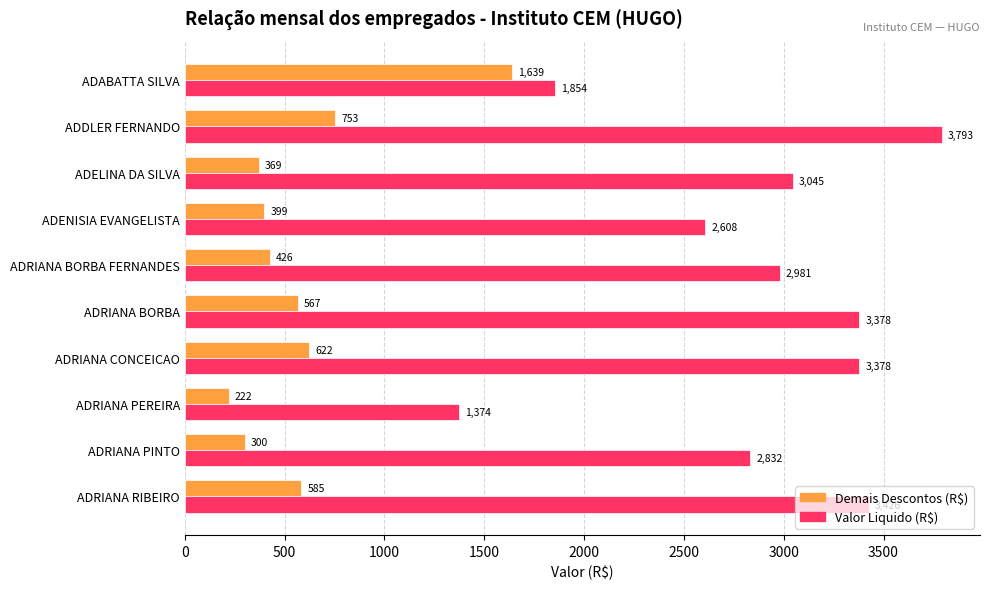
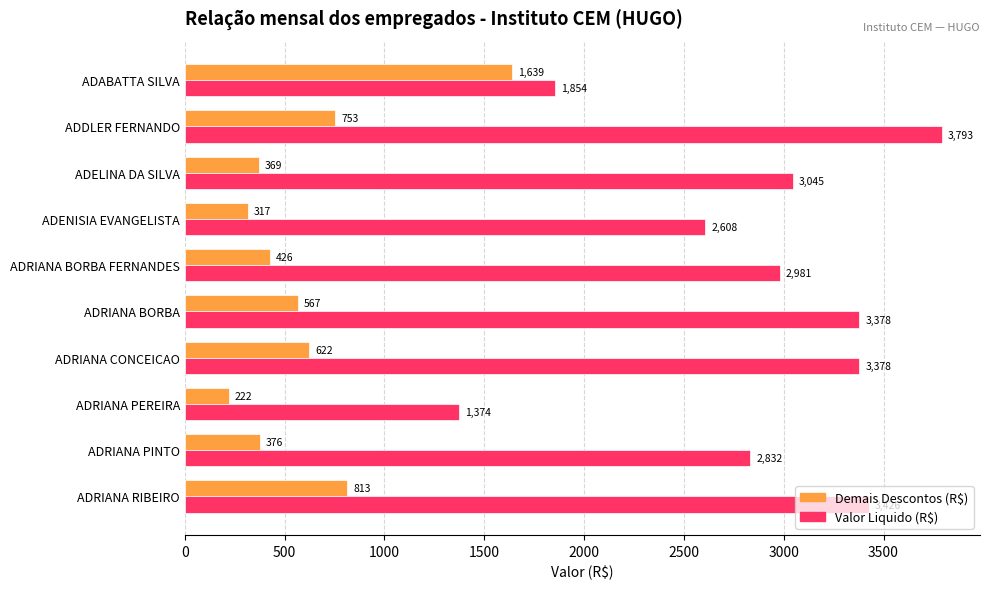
  {
    "Demais Descontos (R$)": {
      "ADABATTA SILVA": "1,639",
      "ADDLER FERNANDO": "753",
      "ADELINA DA SILVA": "369",
-     "ADENISIA EVANGELISTA": "399",
+     "ADENISIA EVANGELISTA": "317",
      "ADRIANA BORBA FERNANDES": "426",
      "ADRIANA BORBA": "567",
      "ADRIANA CONCEICAO": "622",
      "ADRIANA PEREIRA": "222",
-     "ADRIANA PINTO": "300",
-     "ADRIANA RIBEIRO": "585"
+     "ADRIANA PINTO": "376",
+     "ADRIANA RIBEIRO": "813"
    },
    "Valor Liquido (R$)": {
      "ADABATTA SILVA": "1,854",
      "ADDLER FERNANDO": "3,793",
      "ADELINA DA SILVA": "3,045",
      "ADENISIA EVANGELISTA": "2,608",
      "ADRIANA BORBA FERNANDES": "2,981",
      "ADRIANA BORBA": "3,378",
      "ADRIANA CONCEICAO": "3,378",
      "ADRIANA PEREIRA": "1,374",
      "ADRIANA PINTO": "2,832"
    }
  }
